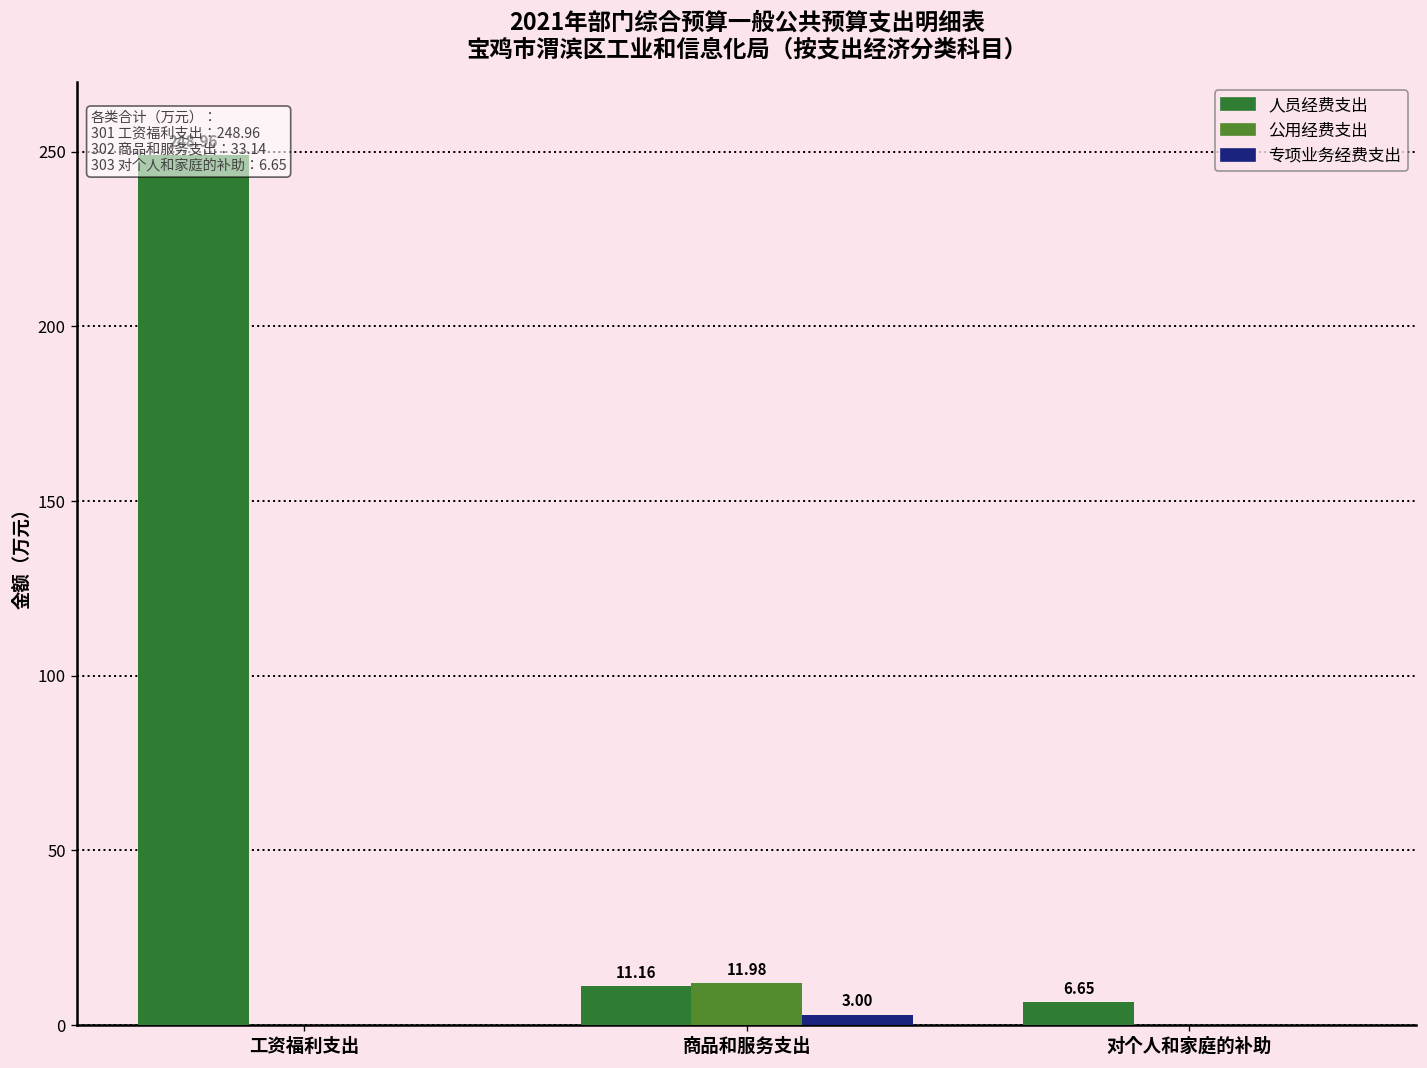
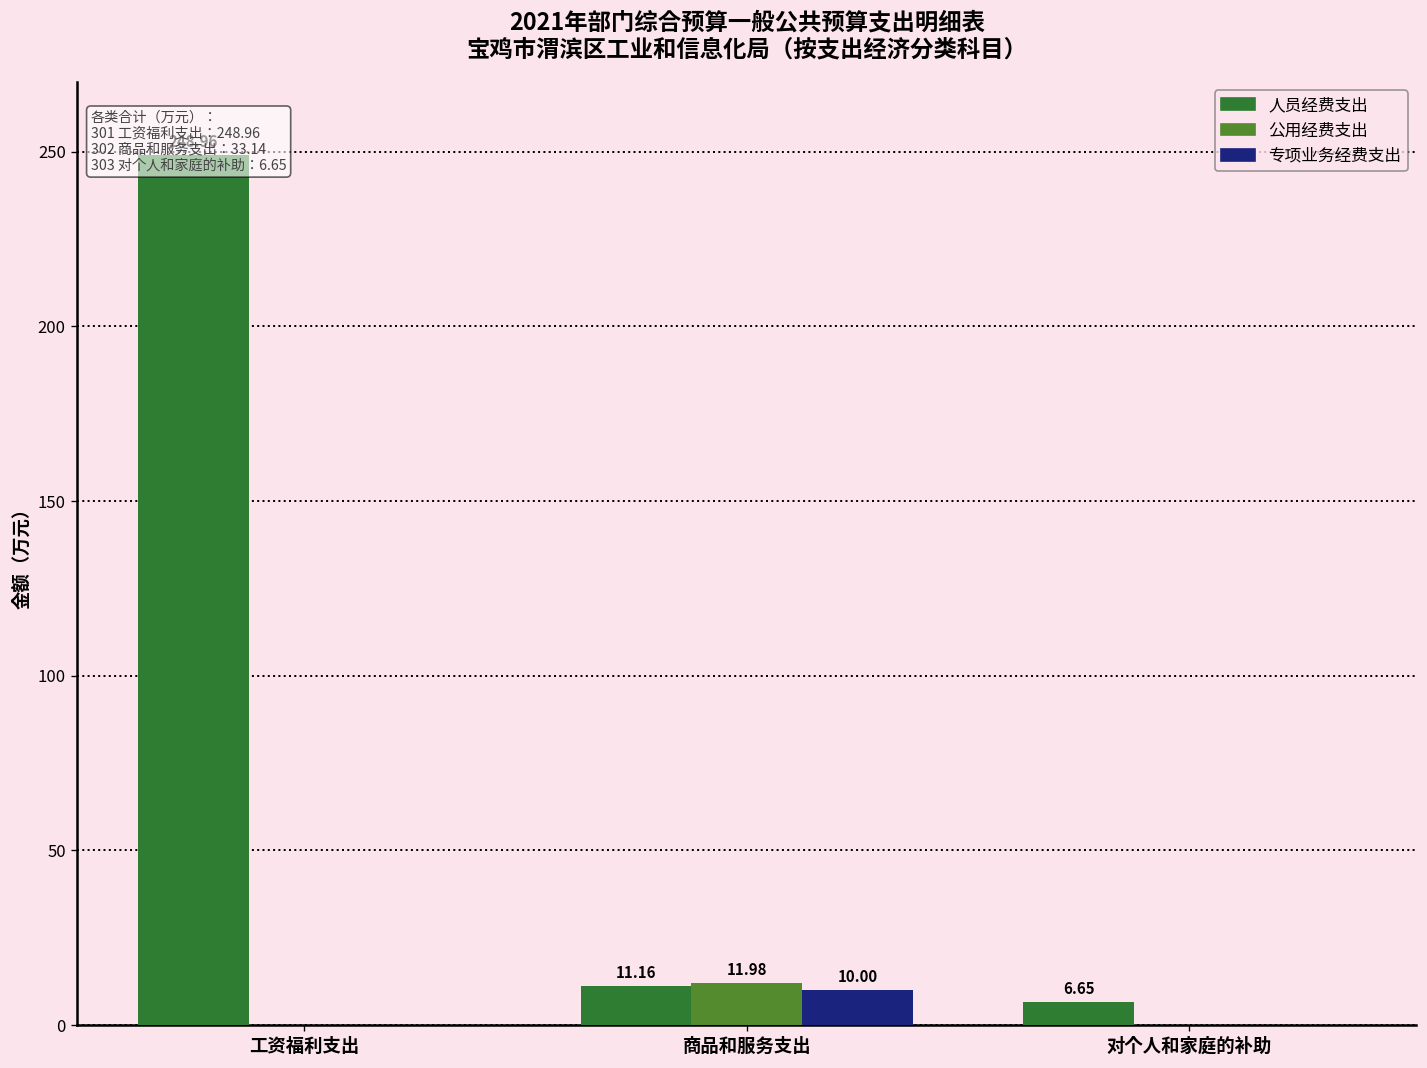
  {
    "专项业务经费支出": {
-     "商品和服务支出": 3.00
+     "商品和服务支出": 10.00
    }
  }
